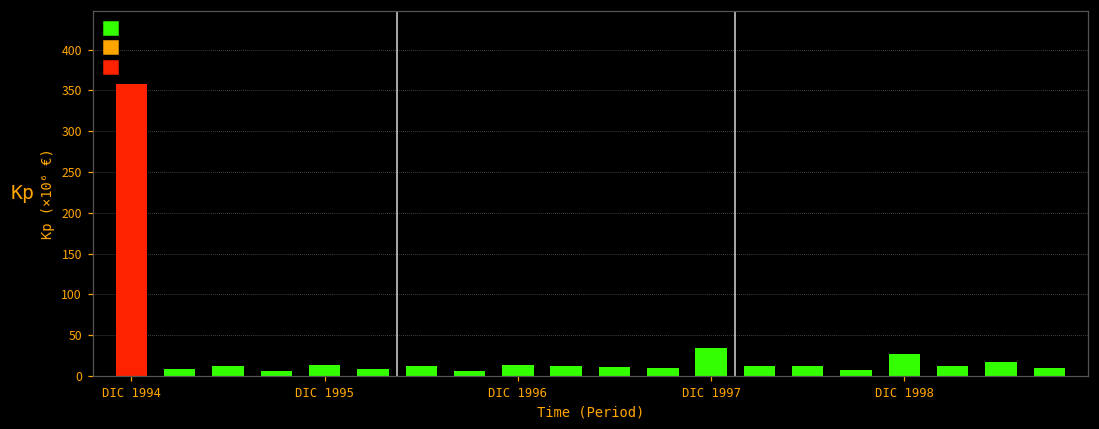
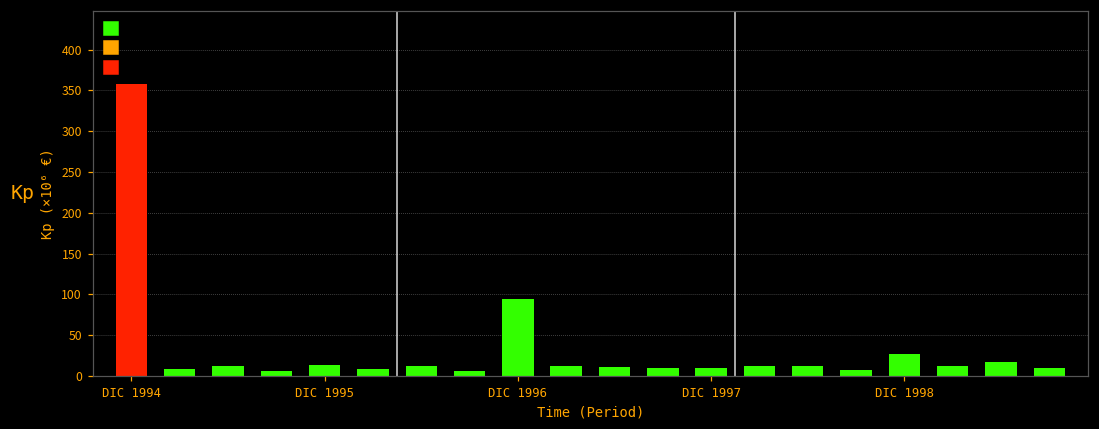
  {
    "DIC 1994": 360,
    "DIC 1995": 10,
-   "DIC 1996": 10,
-   "DIC 1997": 30,
+   "DIC 1996": 90,
+   "DIC 1997": 10,
    "DIC 1998": 30
  }
